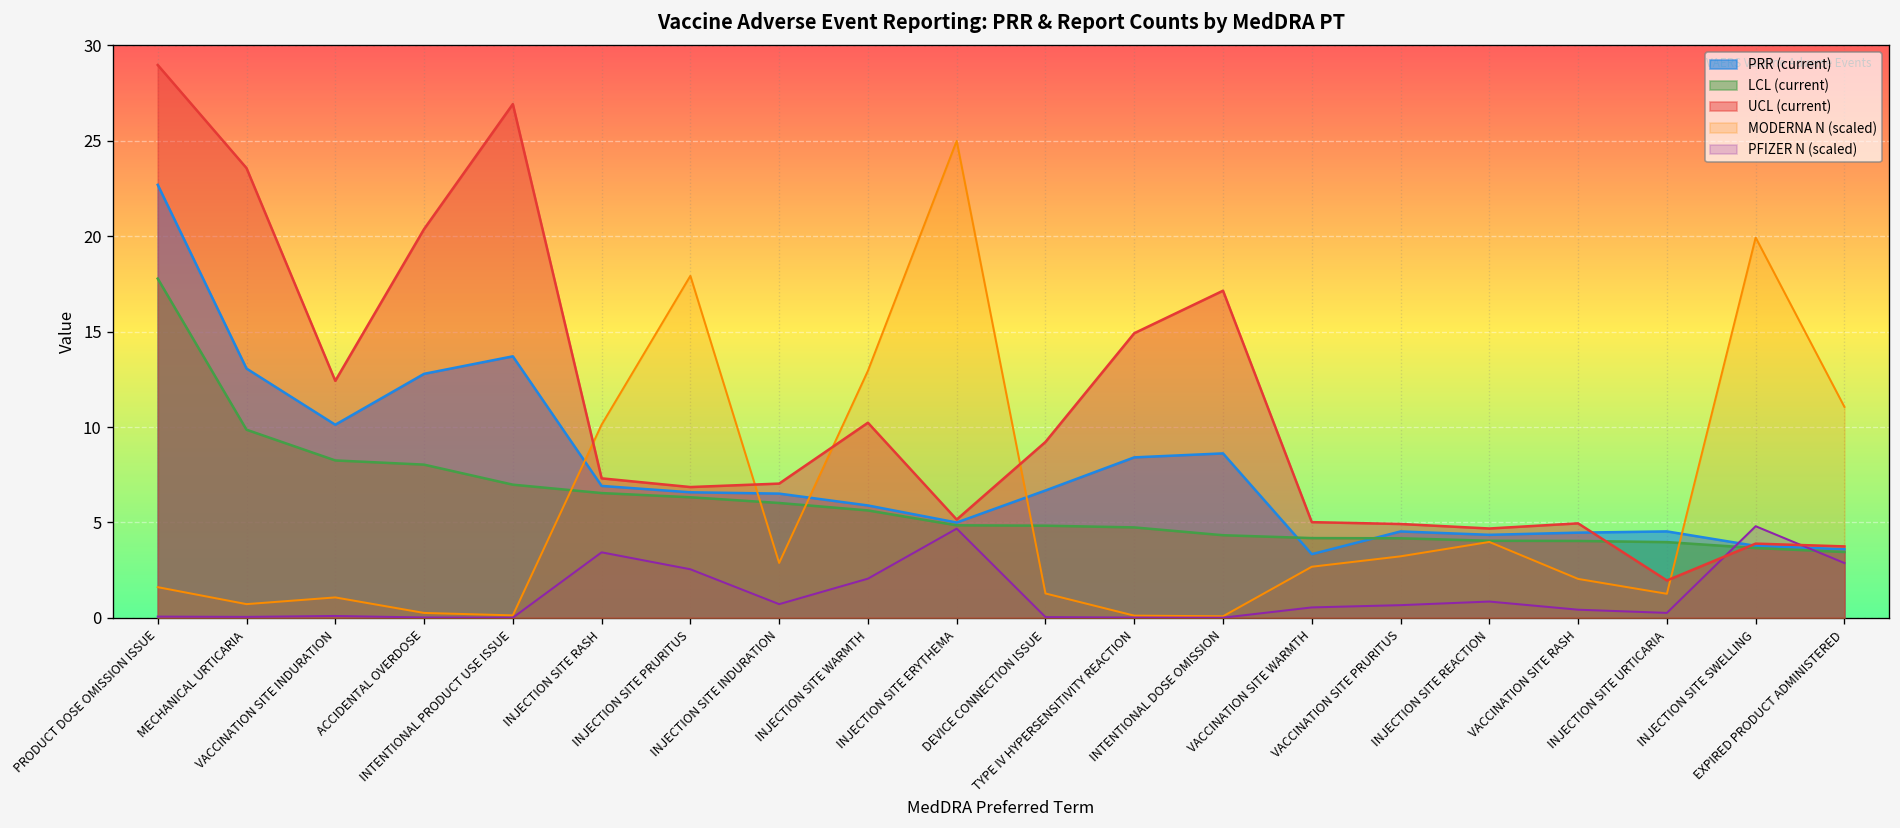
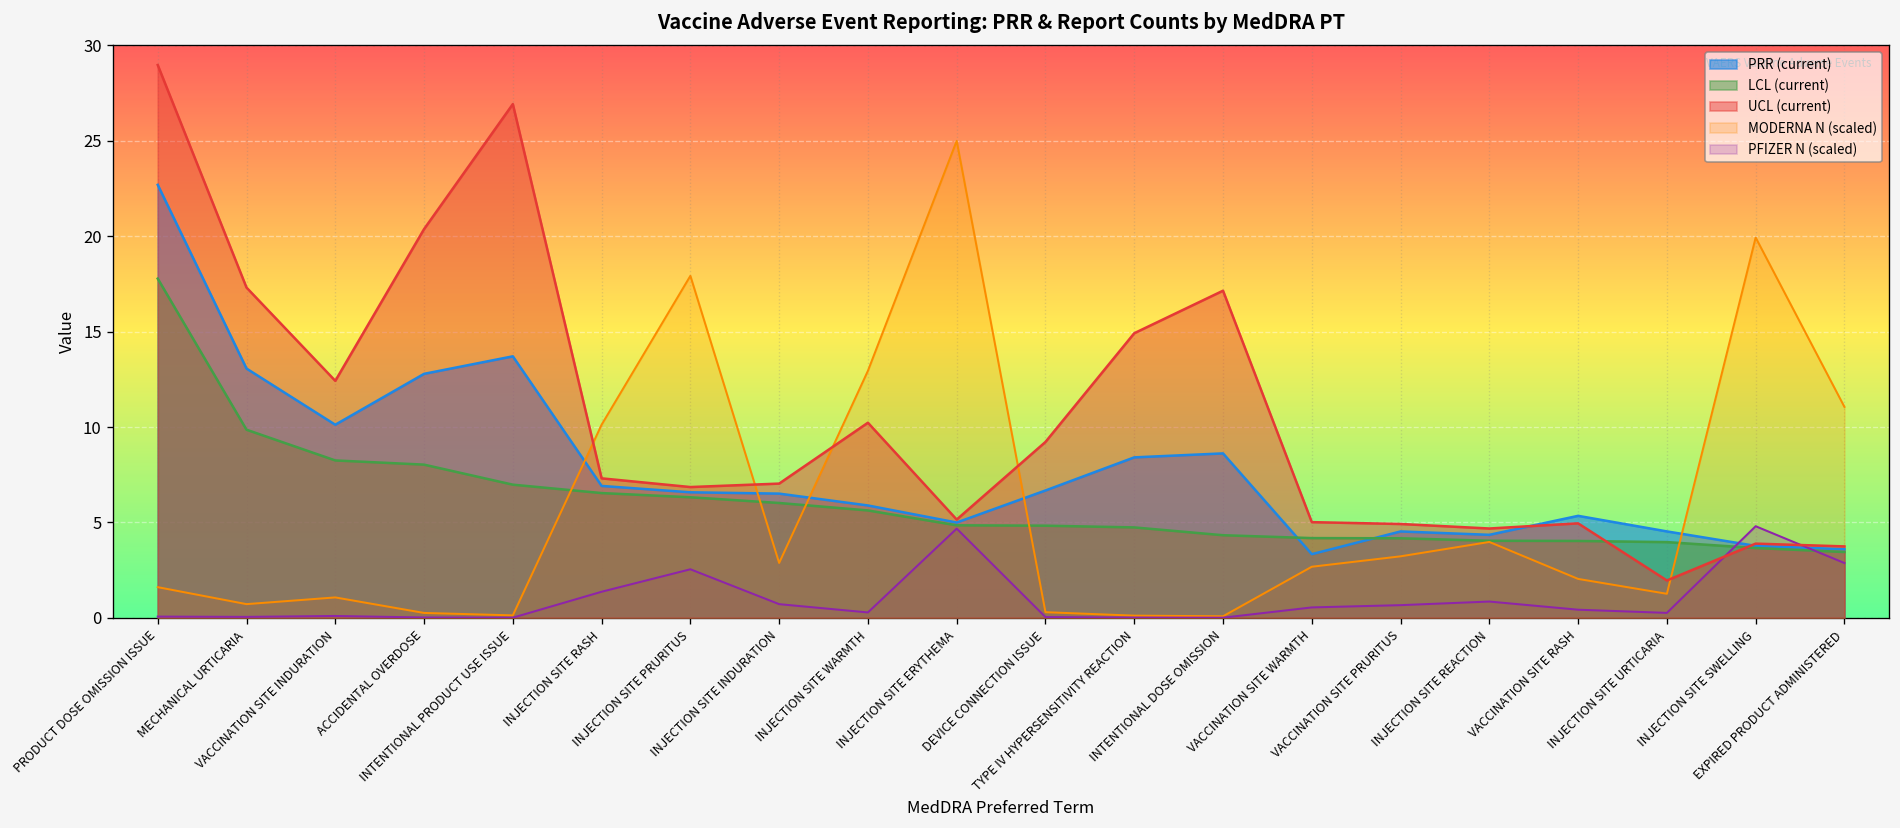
  {
    "PRR (current)": {
      "PRODUCT DOSE OMISSION ISSUE": 22.7,
      "MECHANICAL URTICARIA": 13.1,
      "VACCINATION SITE INDURATION": 10.1,
      "ACCIDENTAL OVERDOSE": 12.8,
      "INTENTIONAL PRODUCT USE ISSUE": 13.7,
      "INJECTION SITE RASH": 6.9,
      "INJECTION SITE PRURITUS": 6.6,
      "INJECTION SITE INDURATION": 6.5,
      "INJECTION SITE WARMTH": 5.9,
      "DEVICE CONNECTION ISSUE": 6.7,
      "TYPE IV HYPERSENSITIVITY REACTION": 8.4,
      "INTENTIONAL DOSE OMISSION": 8.6,
      "VACCINATION SITE WARMTH": 3.3,
      "VACCINATION SITE PRURITUS": 4.5,
      "INJECTION SITE REACTION": 4.4,
-     "VACCINATION SITE RASH": 4.5,
+     "VACCINATION SITE RASH": 5.3,
      "INJECTION SITE URTICARIA": 4.5
    },
    "LCL (current)": {
      "PRODUCT DOSE OMISSION ISSUE": 17.8,
      "MECHANICAL URTICARIA": 9.9,
      "VACCINATION SITE INDURATION": 8.3,
      "ACCIDENTAL OVERDOSE": 8.0,
      "INTENTIONAL PRODUCT USE ISSUE": 7.0,
      "INJECTION SITE RASH": 6.5,
      "INJECTION SITE PRURITUS": 6.3,
      "INJECTION SITE INDURATION": 6.0,
      "INJECTION SITE WARMTH": 5.6,
      "DEVICE CONNECTION ISSUE": 4.8,
      "TYPE IV HYPERSENSITIVITY REACTION": 4.7,
      "INTENTIONAL DOSE OMISSION": 4.3,
      "VACCINATION SITE WARMTH": 4.2,
      "VACCINATION SITE PRURITUS": 4.2,
      "VACCINATION SITE RASH": 4.0,
      "INJECTION SITE URTICARIA": 4.0
    },
    "UCL (current)": {
      "PRODUCT DOSE OMISSION ISSUE": 29.0,
-     "MECHANICAL URTICARIA": 23.6,
+     "MECHANICAL URTICARIA": 17.3,
      "VACCINATION SITE INDURATION": 12.4,
      "ACCIDENTAL OVERDOSE": 20.4,
      "INTENTIONAL PRODUCT USE ISSUE": 26.9,
      "INJECTION SITE RASH": 7.3,
      "INJECTION SITE PRURITUS": 6.9,
      "INJECTION SITE INDURATION": 7.0,
      "INJECTION SITE WARMTH": 10.2,
      "DEVICE CONNECTION ISSUE": 9.2,
      "TYPE IV HYPERSENSITIVITY REACTION": 14.9,
      "INTENTIONAL DOSE OMISSION": 17.1,
      "VACCINATION SITE WARMTH": 5.0,
      "VACCINATION SITE PRURITUS": 4.9,
      "INJECTION SITE REACTION": 4.7,
      "VACCINATION SITE RASH": 5.0,
      "INJECTION SITE URTICARIA": 2.0
    },
    "MODERNA N (scaled)": {
      "PRODUCT DOSE OMISSION ISSUE": 1.6,
      "MECHANICAL URTICARIA": 0.7,
      "VACCINATION SITE INDURATION": 1.1,
      "ACCIDENTAL OVERDOSE": 0.3,
      "INJECTION SITE RASH": 10.1,
      "INJECTION SITE PRURITUS": 17.9,
      "INJECTION SITE INDURATION": 2.9,
      "INJECTION SITE WARMTH": 12.9,
      "INJECTION SITE ERYTHEMA": 25.0,
-     "DEVICE CONNECTION ISSUE": 1.3,
+     "DEVICE CONNECTION ISSUE": 0.3,
      "VACCINATION SITE WARMTH": 2.7,
      "VACCINATION SITE PRURITUS": 3.2,
      "VACCINATION SITE RASH": 2.0,
      "INJECTION SITE URTICARIA": 1.3,
      "INJECTION SITE SWELLING": 19.9,
      "EXPIRED PRODUCT ADMINISTERED": 11.1
    },
    "PFIZER N (scaled)": {
      "PRODUCT DOSE OMISSION ISSUE": 0.1,
      "MECHANICAL URTICARIA": 0.1,
      "VACCINATION SITE INDURATION": 0.1,
      "ACCIDENTAL OVERDOSE": 0.0,
-     "INJECTION SITE RASH": 3.4,
+     "INJECTION SITE RASH": 1.4,
      "INJECTION SITE PRURITUS": 2.5,
      "INJECTION SITE INDURATION": 0.7,
-     "INJECTION SITE WARMTH": 2.1,
+     "INJECTION SITE WARMTH": 0.3,
      "INJECTION SITE ERYTHEMA": 4.7,
      "DEVICE CONNECTION ISSUE": 0.0,
      "VACCINATION SITE WARMTH": 0.5,
      "VACCINATION SITE PRURITUS": 0.7,
      "INJECTION SITE REACTION": 0.9,
      "VACCINATION SITE RASH": 0.4,
      "INJECTION SITE URTICARIA": 0.3,
      "INJECTION SITE SWELLING": 4.8,
      "EXPIRED PRODUCT ADMINISTERED": 2.9
    }
  }
